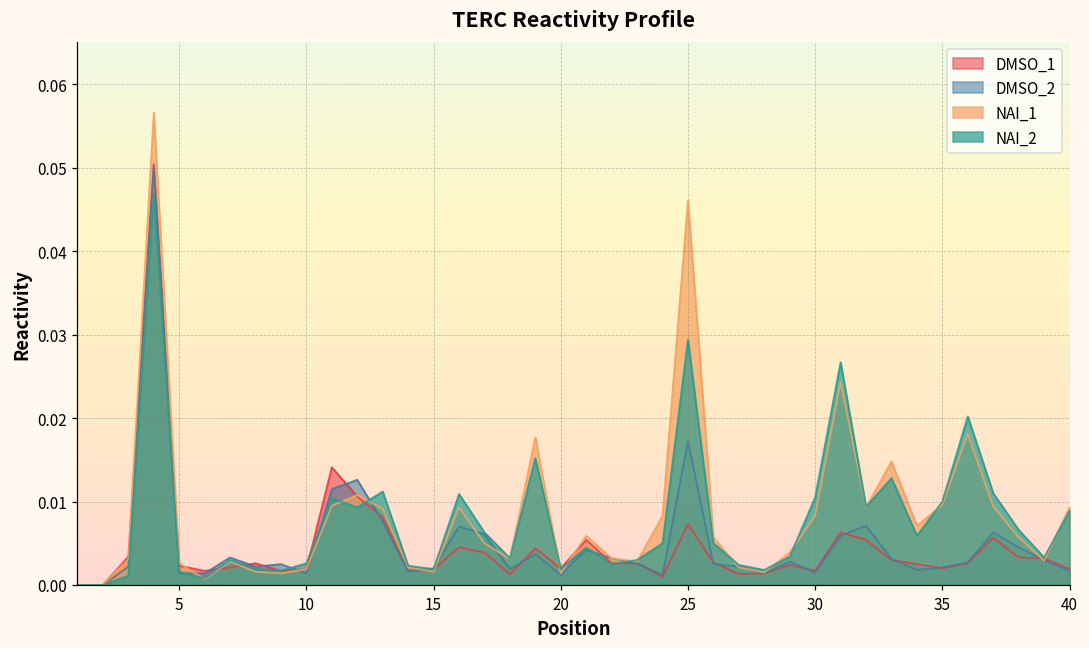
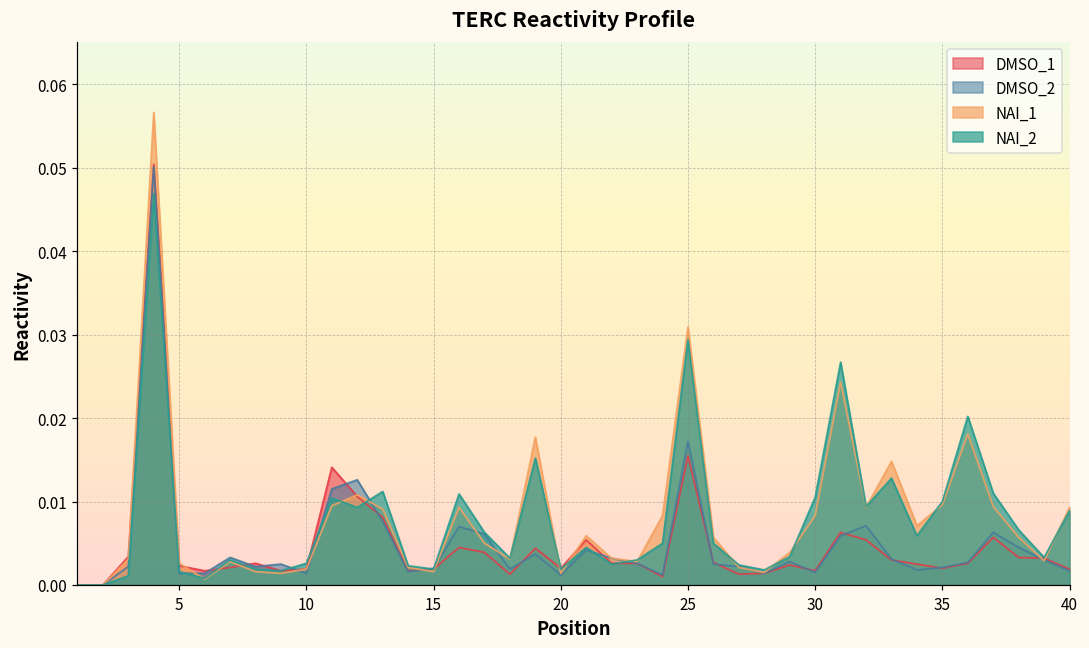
  {
    "DMSO_1": {
-     "25": 0.007
+     "25": 0.016
    },
    "NAI_1": {
-     "25": 0.046,
+     "25": 0.031,
      "30": 0.008,
      "35": 0.010,
      "40": 0.009
    }
  }
